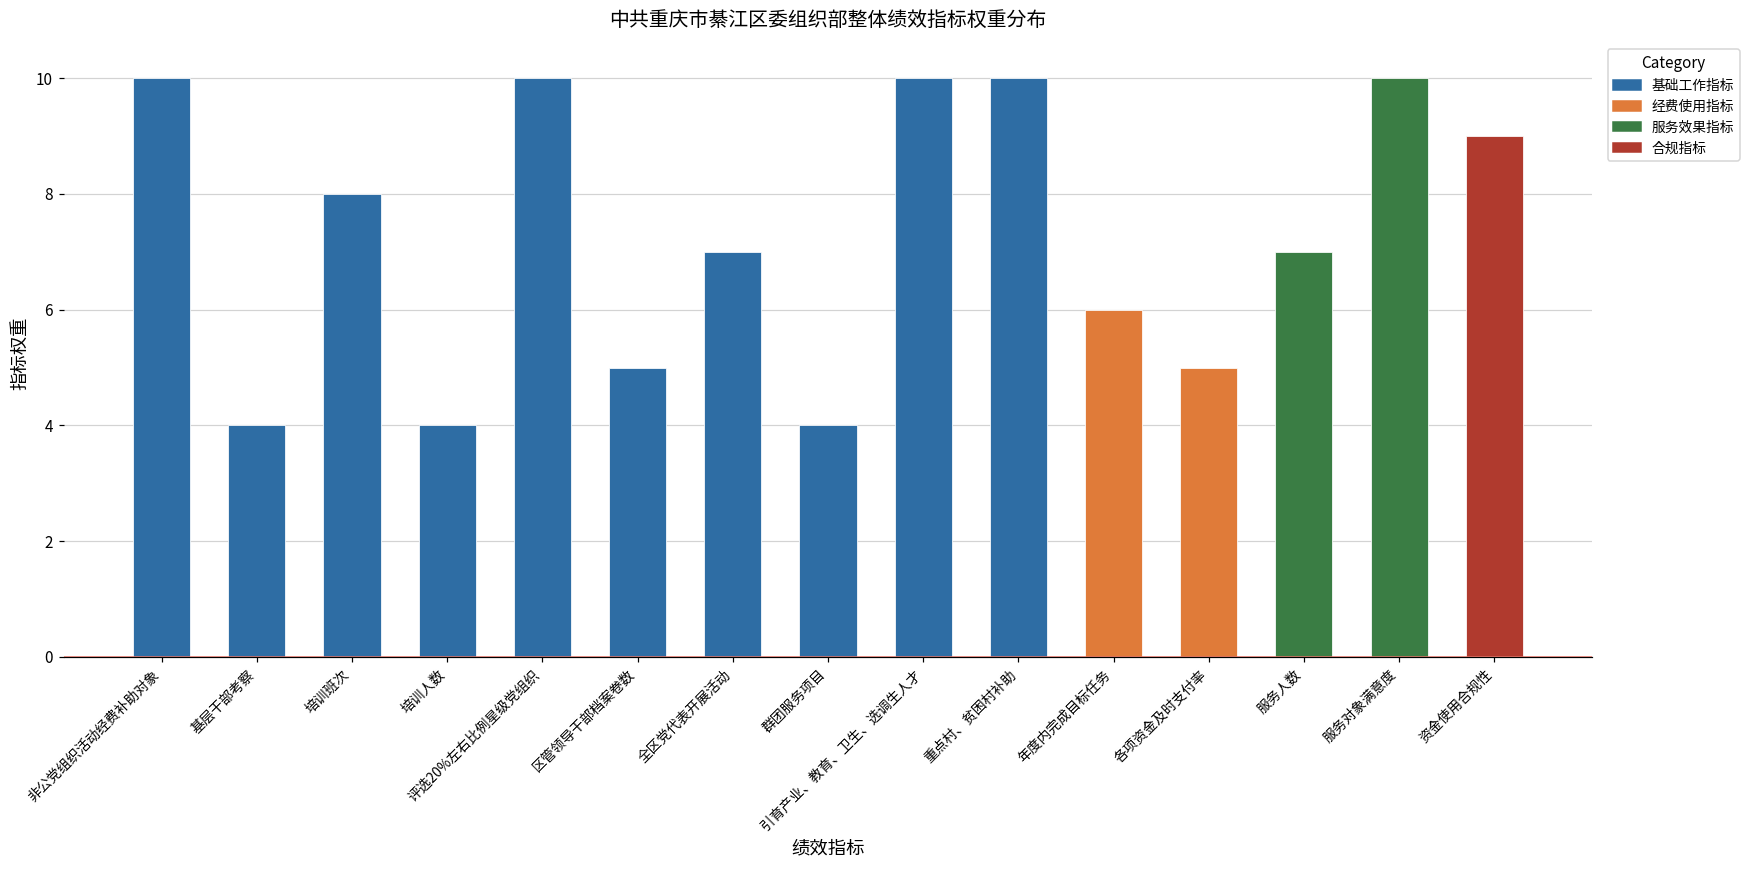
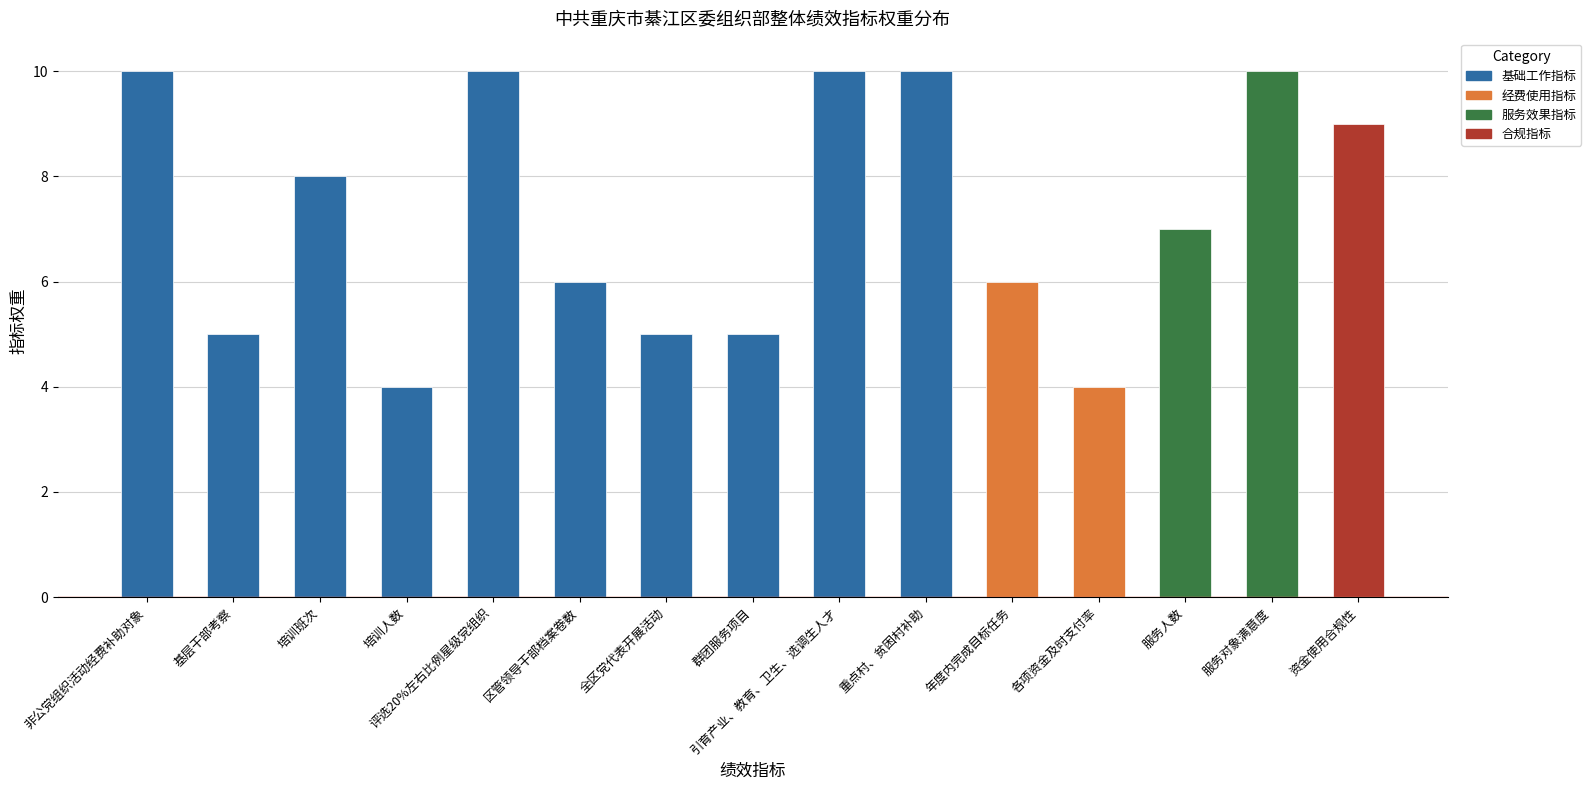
  {
    "非公党组织活动经费补助对象": 10,
-   "基层干部考察": 4,
+   "基层干部考察": 5,
    "培训班次": 8,
    "培训人数": 4,
    "评选20%左右比例星级党组织": 10,
-   "区管领导干部档案卷数": 5,
-   "全区党代表开展活动": 7,
-   "群团服务项目": 4,
+   "区管领导干部档案卷数": 6,
+   "全区党代表开展活动": 5,
+   "群团服务项目": 5,
    "引育产业、教育、卫生、选调生人才": 10,
    "重点村、贫困村补助": 10,
    "年度内完成目标任务": 6,
-   "各项资金及时支付率": 5,
+   "各项资金及时支付率": 4,
    "服务人数": 7,
    "服务对象满意度": 10,
    "资金使用合规性": 9
  }
